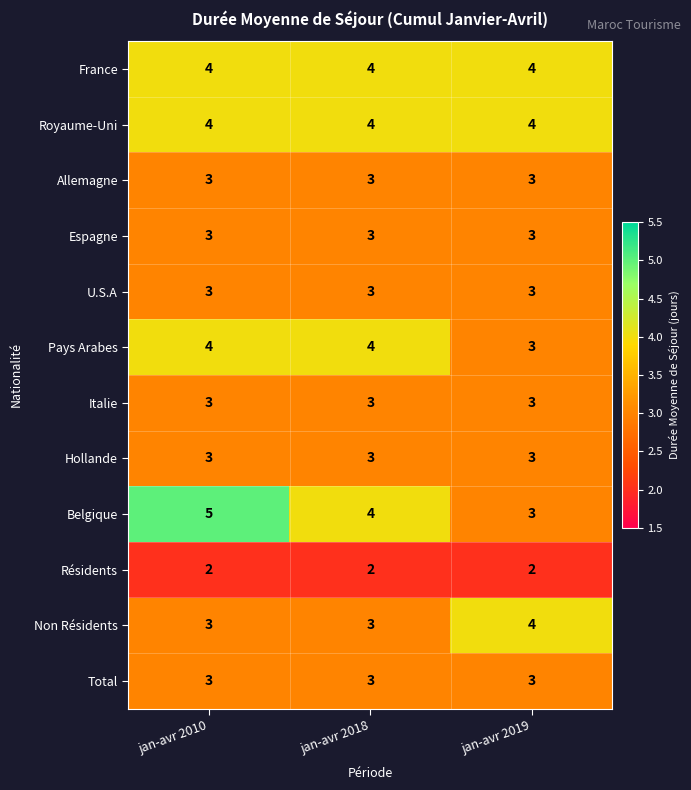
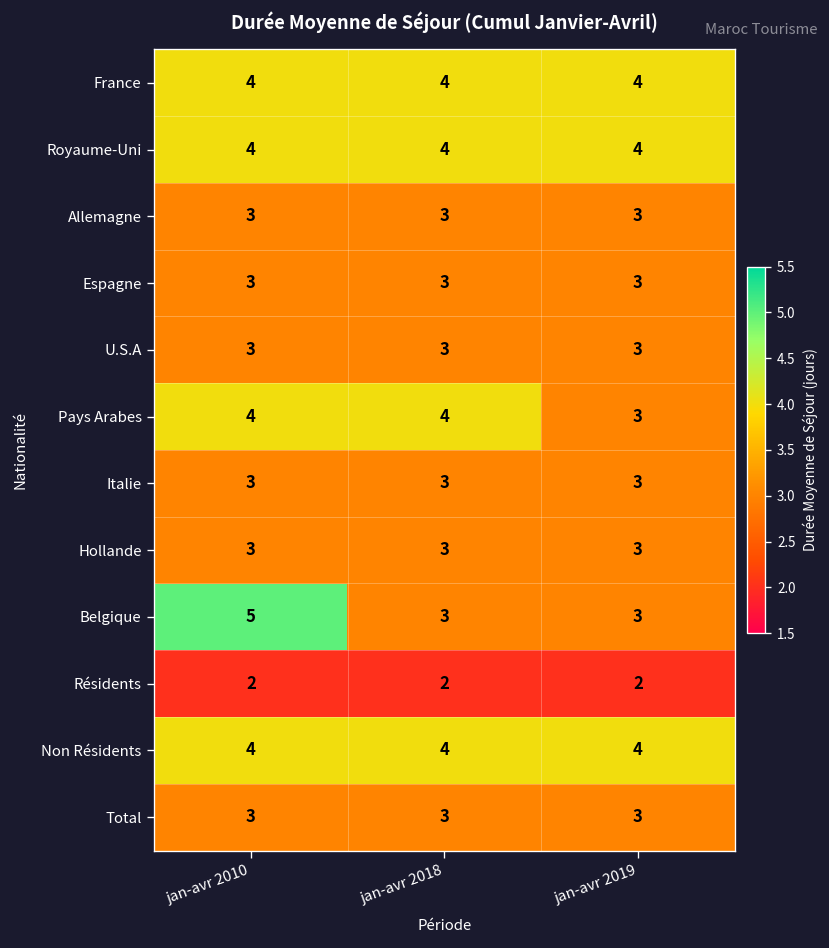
  {
    "France": {
      "jan-avr 2010": 4,
      "jan-avr 2018": 4,
      "jan-avr 2019": 4
    },
    "Royaume-Uni": {
      "jan-avr 2010": 4,
      "jan-avr 2018": 4,
      "jan-avr 2019": 4
    },
    "Allemagne": {
      "jan-avr 2010": 3,
      "jan-avr 2018": 3,
      "jan-avr 2019": 3
    },
    "Espagne": {
      "jan-avr 2010": 3,
      "jan-avr 2018": 3,
      "jan-avr 2019": 3
    },
    "U.S.A": {
      "jan-avr 2010": 3,
      "jan-avr 2018": 3,
      "jan-avr 2019": 3
    },
    "Pays Arabes": {
      "jan-avr 2010": 4,
      "jan-avr 2018": 4,
      "jan-avr 2019": 3
    },
    "Italie": {
      "jan-avr 2010": 3,
      "jan-avr 2018": 3,
      "jan-avr 2019": 3
    },
    "Hollande": {
      "jan-avr 2010": 3,
      "jan-avr 2018": 3,
      "jan-avr 2019": 3
    },
    "Belgique": {
      "jan-avr 2010": 5,
-     "jan-avr 2018": 4,
+     "jan-avr 2018": 3,
      "jan-avr 2019": 3
    },
    "Résidents": {
      "jan-avr 2010": 2,
      "jan-avr 2018": 2,
      "jan-avr 2019": 2
    },
    "Non Résidents": {
-     "jan-avr 2010": 3,
-     "jan-avr 2018": 3,
+     "jan-avr 2010": 4,
+     "jan-avr 2018": 4,
      "jan-avr 2019": 4
    },
    "Total": {
      "jan-avr 2010": 3,
      "jan-avr 2018": 3,
      "jan-avr 2019": 3
    }
  }
